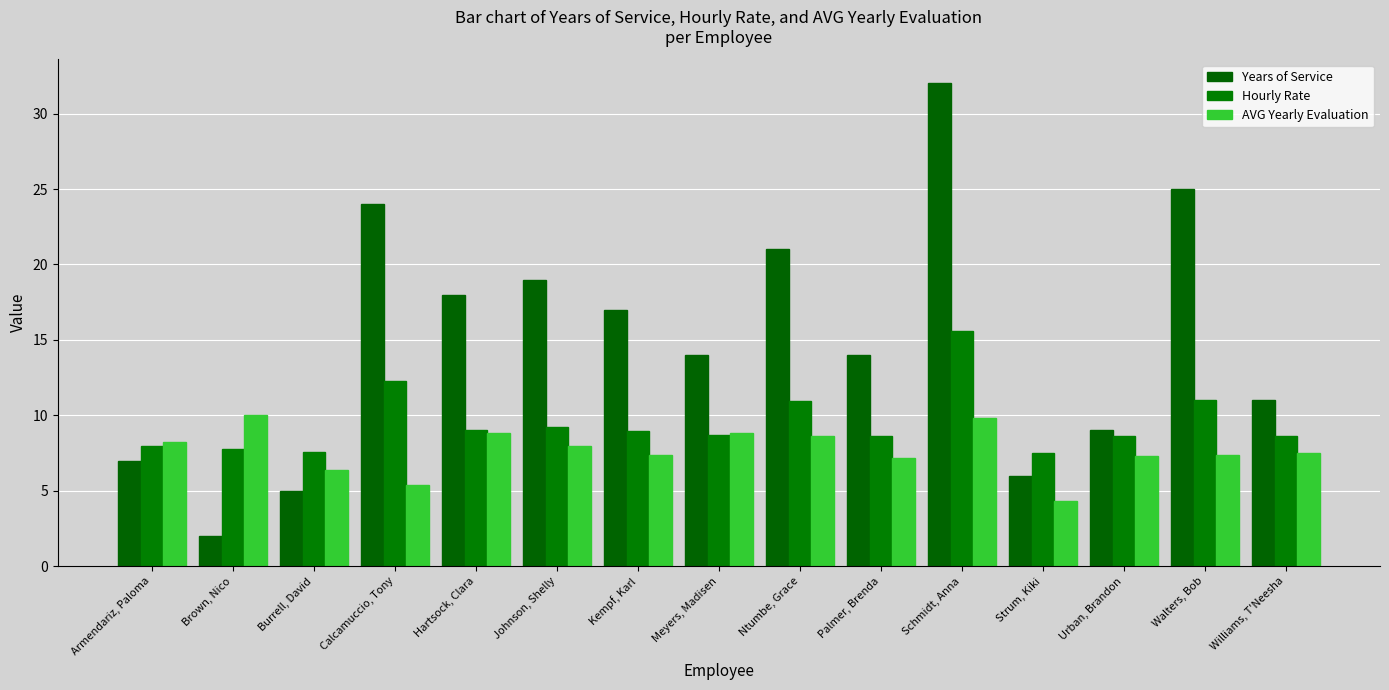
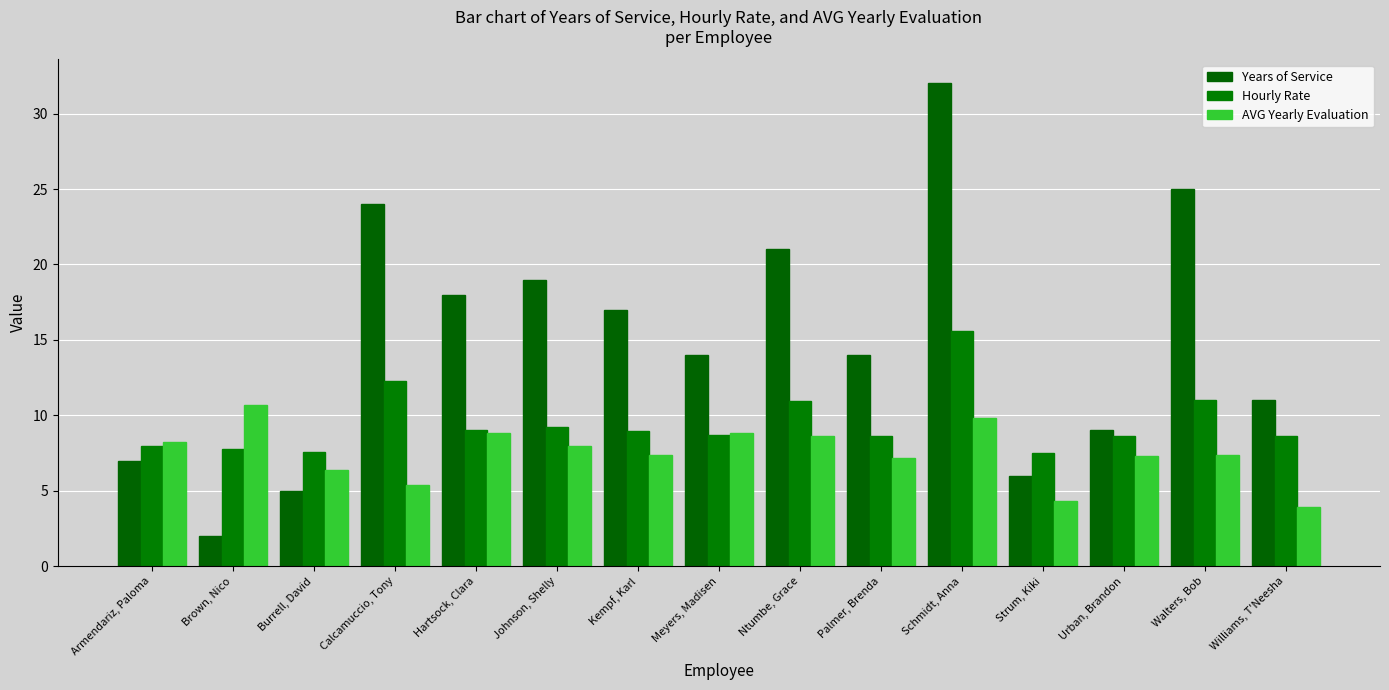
  {
    "AVG Yearly Evaluation": {
      "Armendariz, Paloma": 8.2,
-     "Brown, Nico": 10.0,
+     "Brown, Nico": 10.7,
      "Burrell, David": 6.4,
      "Calcamuccio, Tony": 5.4,
      "Hartsock, Clara": 8.8,
      "Johnson, Shelly": 8.0,
      "Kempf, Karl": 7.4,
      "Meyers, Madisen": 8.8,
      "Ntumbe, Grace": 8.6,
      "Palmer, Brenda": 7.2,
      "Schmidt, Anna": 9.8,
      "Strum, Kiki": 4.3,
      "Urban, Brandon": 7.3,
      "Walters, Bob": 7.4,
-     "Williams, T'Neesha": 7.5
+     "Williams, T'Neesha": 3.9
    }
  }
